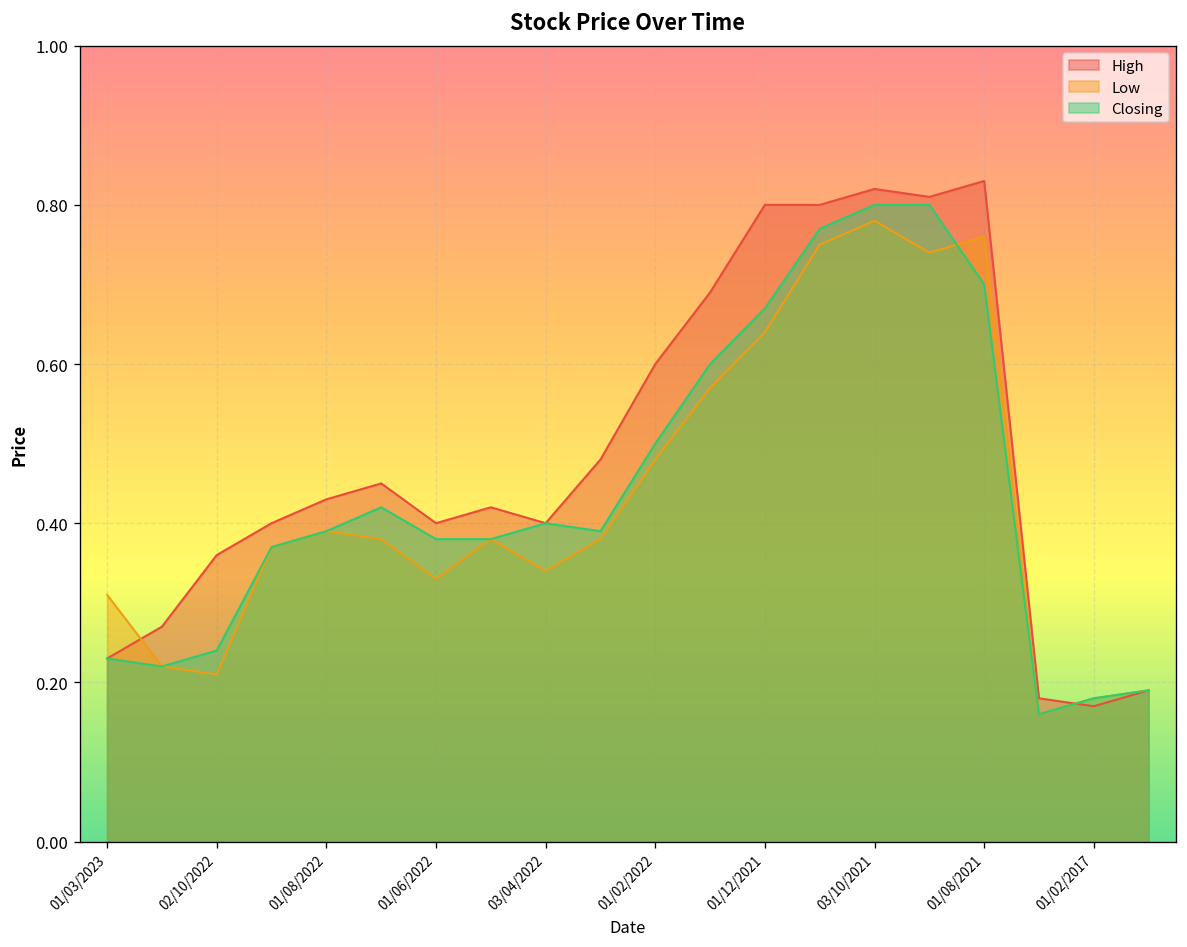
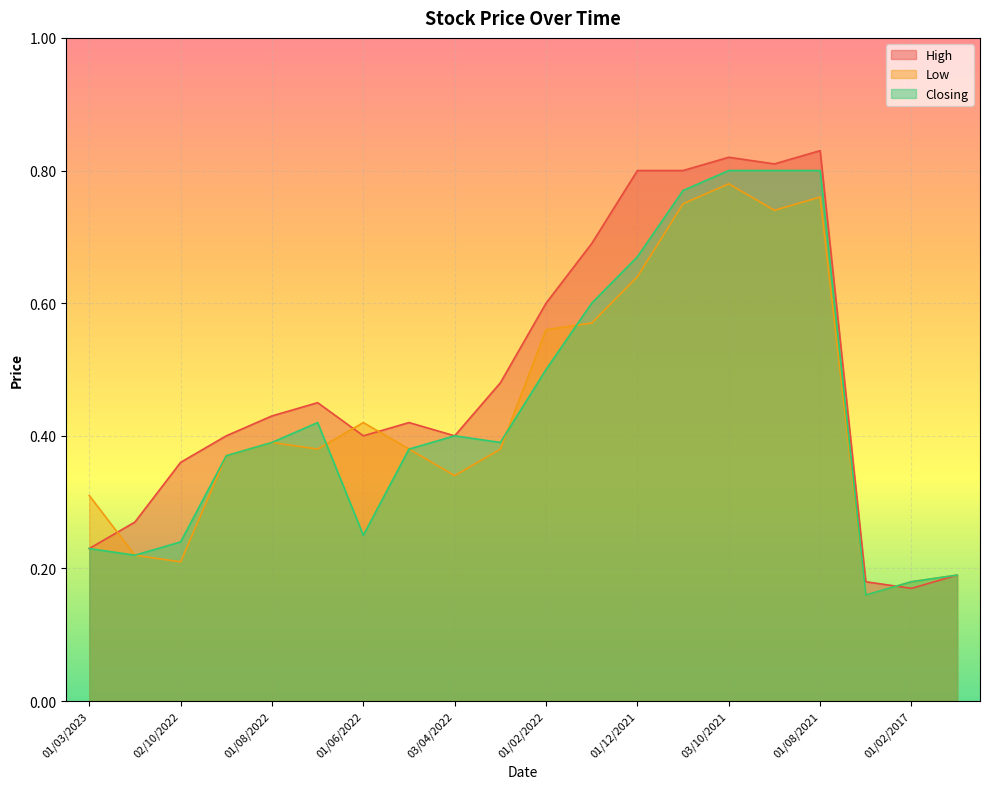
  {
    "High": {
      "02/10/2022": 0.36,
      "01/08/2022": 0.43,
      "01/06/2022": 0.40,
      "01/02/2022": 0.60,
      "01/12/2021": 0.80,
      "03/10/2021": 0.82,
      "01/08/2021": 0.83,
      "01/02/2017": 0.17
    },
    "Low": {
      "01/03/2023": 0.31,
      "02/10/2022": 0.21,
-     "01/06/2022": 0.33,
+     "01/06/2022": 0.42,
      "03/04/2022": 0.34,
-     "01/02/2022": 0.48,
+     "01/02/2022": 0.56,
      "01/12/2021": 0.64,
      "03/10/2021": 0.78,
      "01/08/2021": 0.76
    },
    "Closing": {
      "02/10/2022": 0.24,
-     "01/06/2022": 0.38,
+     "01/06/2022": 0.25,
      "01/02/2022": 0.50,
      "01/12/2021": 0.67,
      "03/10/2021": 0.80,
-     "01/08/2021": 0.7
+     "01/08/2021": 0.8
    }
  }
